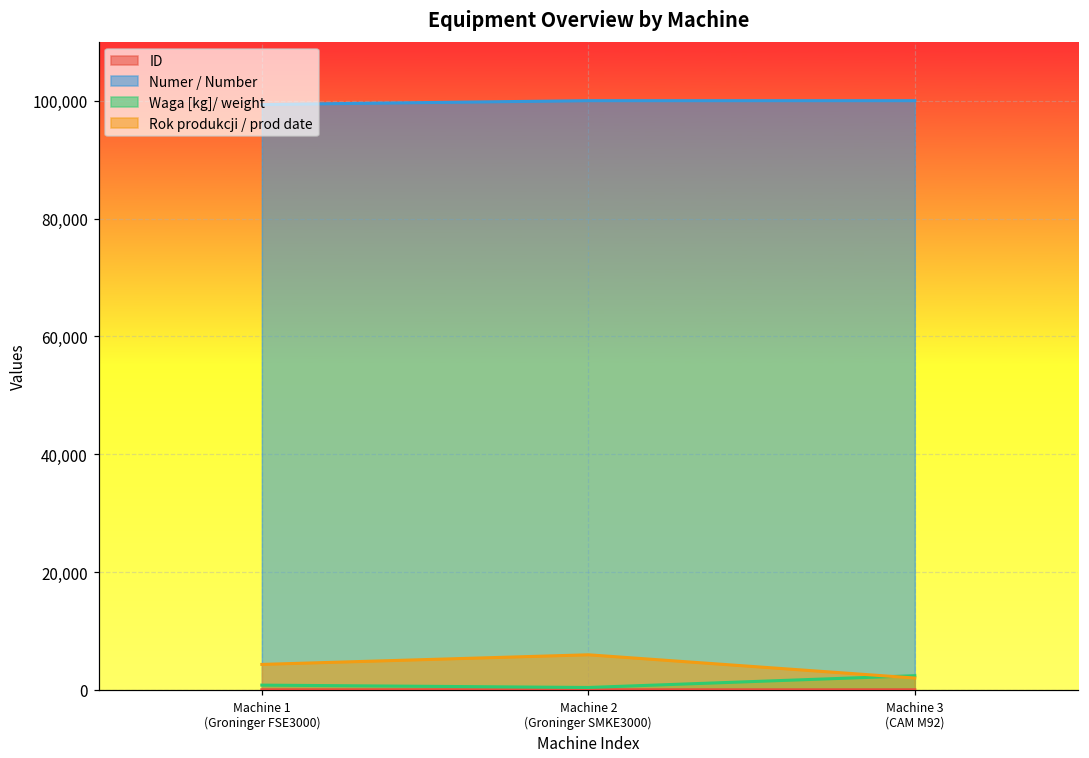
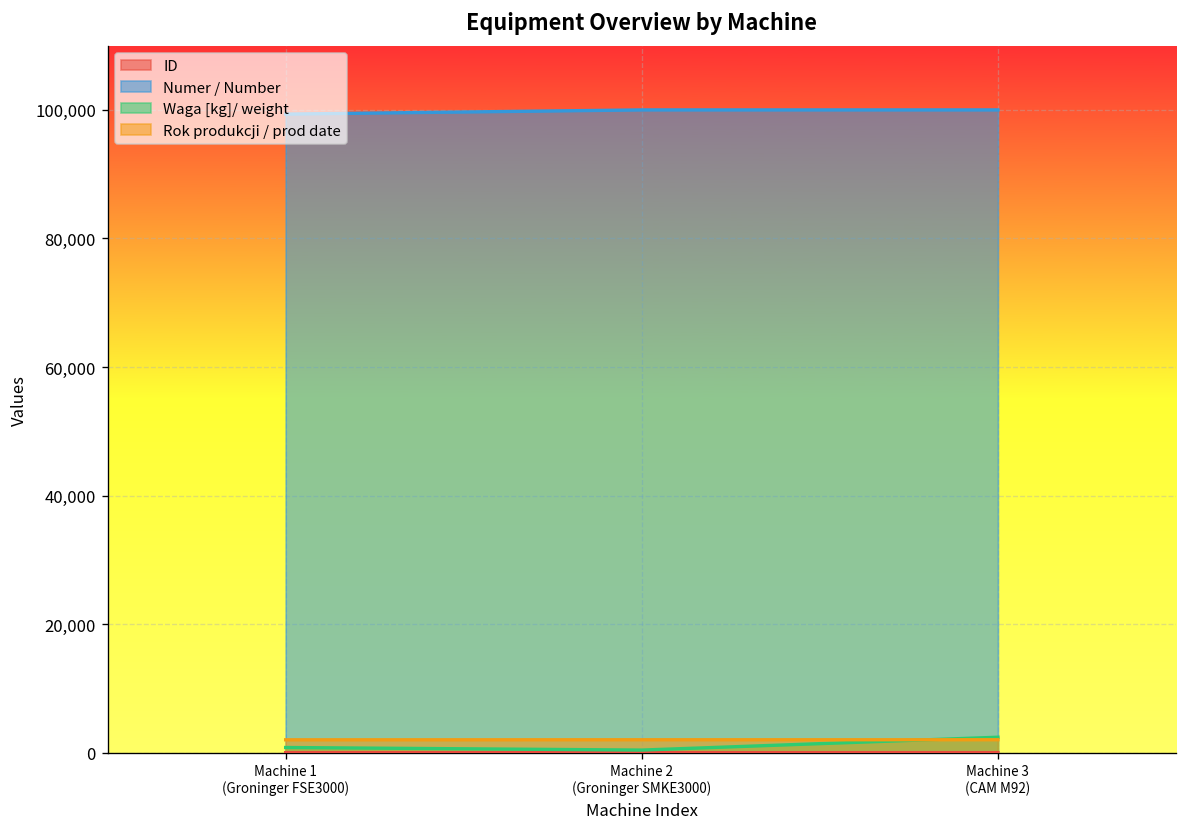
  {
    "ID": {
      "Machine 1 (Groninger FSE3000)": "0",
      "Machine 3 (CAM M92)": "0"
    },
    "Numer / Number": {
      "Machine 2 (Groninger SMKE3000)": "100,000",
      "Machine 3 (CAM M92)": "100,000"
    },
    "Waga [kg]/ weight": {
      "Machine 1 (Groninger FSE3000)": "1,000"
    },
    "Rok produkcji / prod date": {
-     "Machine 1 (Groninger FSE3000)": "4,000",
-     "Machine 2 (Groninger SMKE3000)": "6,000"
+     "Machine 1 (Groninger FSE3000)": "2,000",
+     "Machine 2 (Groninger SMKE3000)": "2,000"
    }
  }
